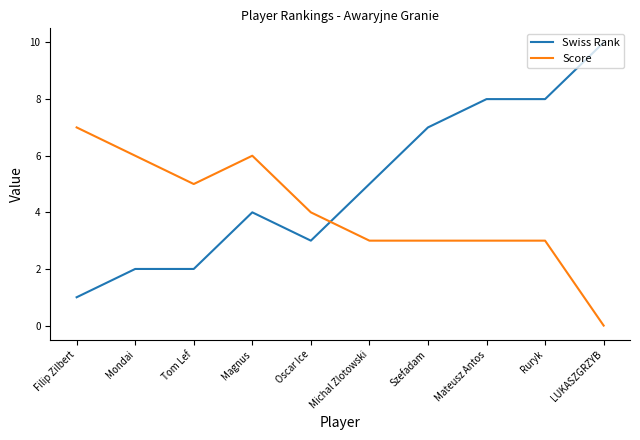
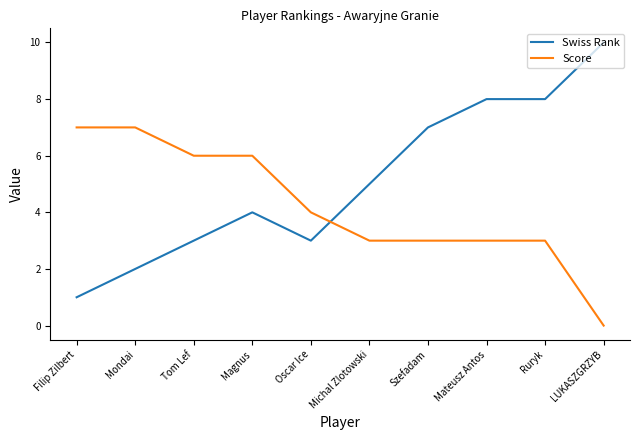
  {
    "Swiss Rank": {
      "Filip Zilbert": 1,
      "Mondai": 2,
-     "Tom Lef": 2,
+     "Tom Lef": 3,
      "Magnus": 4,
      "Oscar Ice": 3,
      "Michal Zlotowski": 5,
      "Szefadam": 7,
      "Mateusz Antos": 8,
      "Ruryk": 8
    },
    "Score": {
      "Filip Zilbert": 7,
-     "Mondai": 6,
-     "Tom Lef": 5,
+     "Mondai": 7,
+     "Tom Lef": 6,
      "Magnus": 6,
      "Oscar Ice": 4,
      "Michal Zlotowski": 3,
      "Szefadam": 3,
      "Mateusz Antos": 3,
      "Ruryk": 3,
      "LUKASZGRZYB": 0
    }
  }
